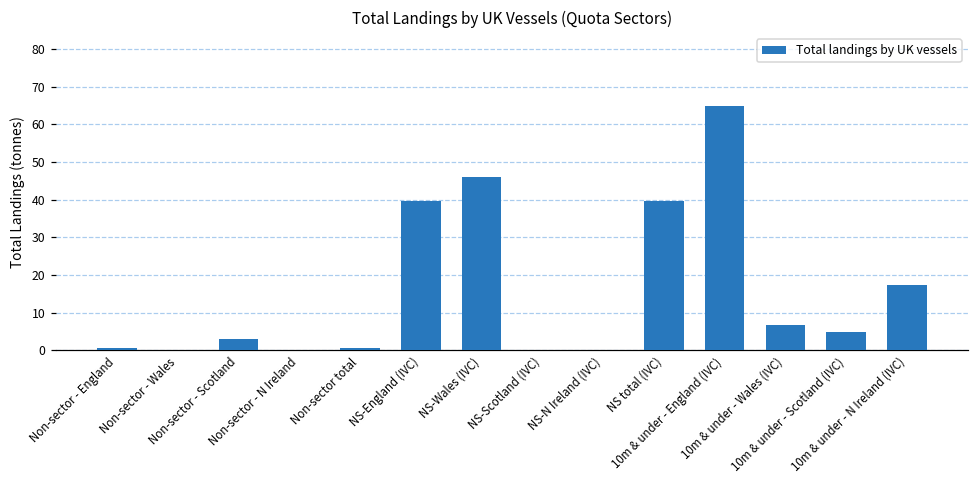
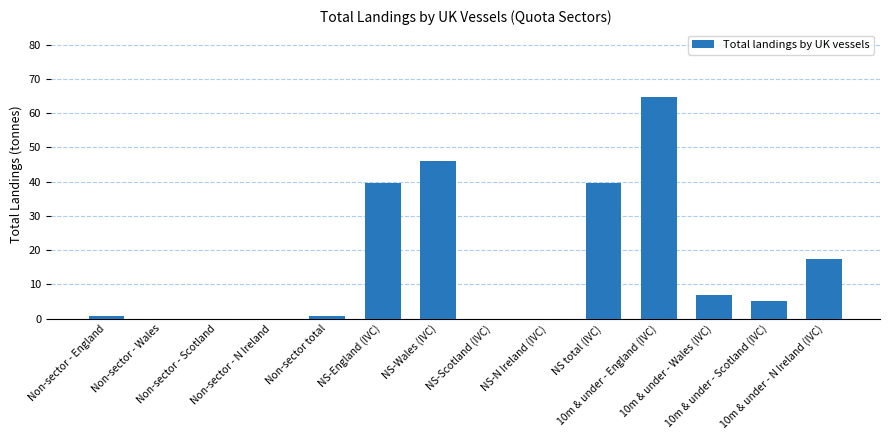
  {
    "Non-sector - England": 1,
    "Non-sector - Wales": 0,
-   "Non-sector - Scotland": 3,
+   "Non-sector - Scotland": 0,
    "Non-sector - N Ireland": 0,
    "Non-sector total": 1,
    "NS-England (IVC)": 40,
    "NS-Wales (IVC)": 46,
    "NS-Scotland (IVC)": 0,
    "NS-N Ireland (IVC)": 0,
    "NS total (IVC)": 40,
    "10m & under - England (IVC)": 65,
    "10m & under - Wales (IVC)": 7,
    "10m & under - Scotland (IVC)": 5,
    "10m & under - N Ireland (IVC)": 17
  }
